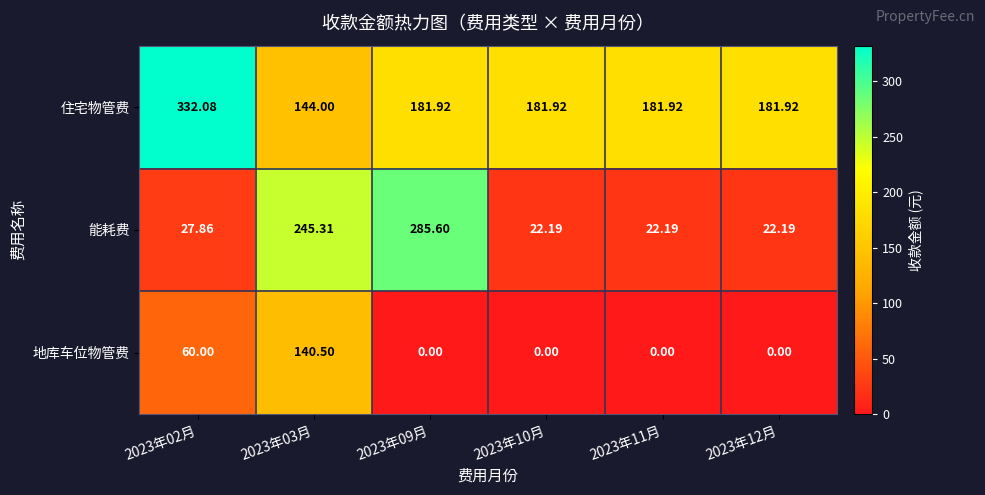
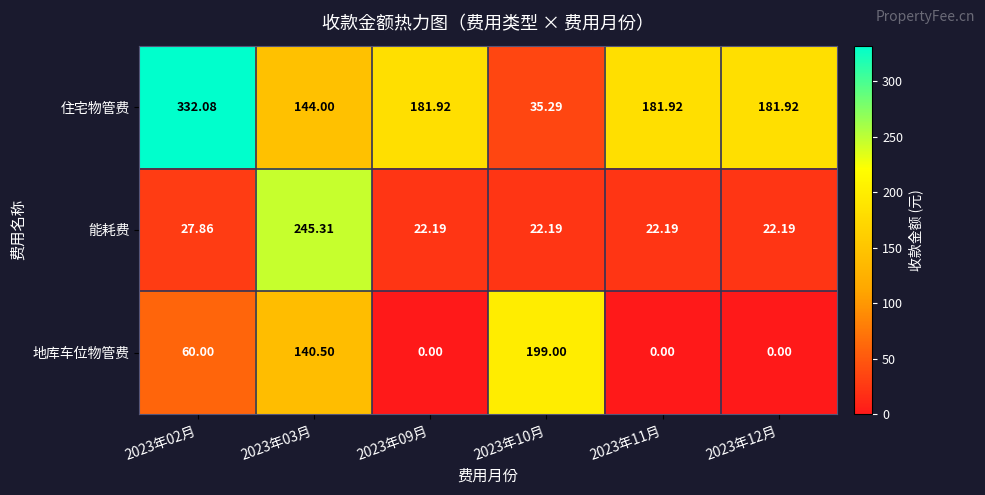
  {
    "住宅物管费": {
      "2023年02月": 332.08,
      "2023年03月": 144.00,
      "2023年09月": 181.92,
-     "2023年10月": 181.92,
+     "2023年10月": 35.29,
      "2023年11月": 181.92,
      "2023年12月": 181.92
    },
    "能耗费": {
      "2023年02月": 27.86,
      "2023年03月": 245.31,
-     "2023年09月": 285.60,
+     "2023年09月": 22.19,
      "2023年10月": 22.19,
      "2023年11月": 22.19,
      "2023年12月": 22.19
    },
    "地库车位物管费": {
      "2023年02月": 60.00,
      "2023年03月": 140.50,
      "2023年09月": 0.00,
-     "2023年10月": 0.00,
+     "2023年10月": 199.00,
      "2023年11月": 0.00,
      "2023年12月": 0.00
    }
  }
